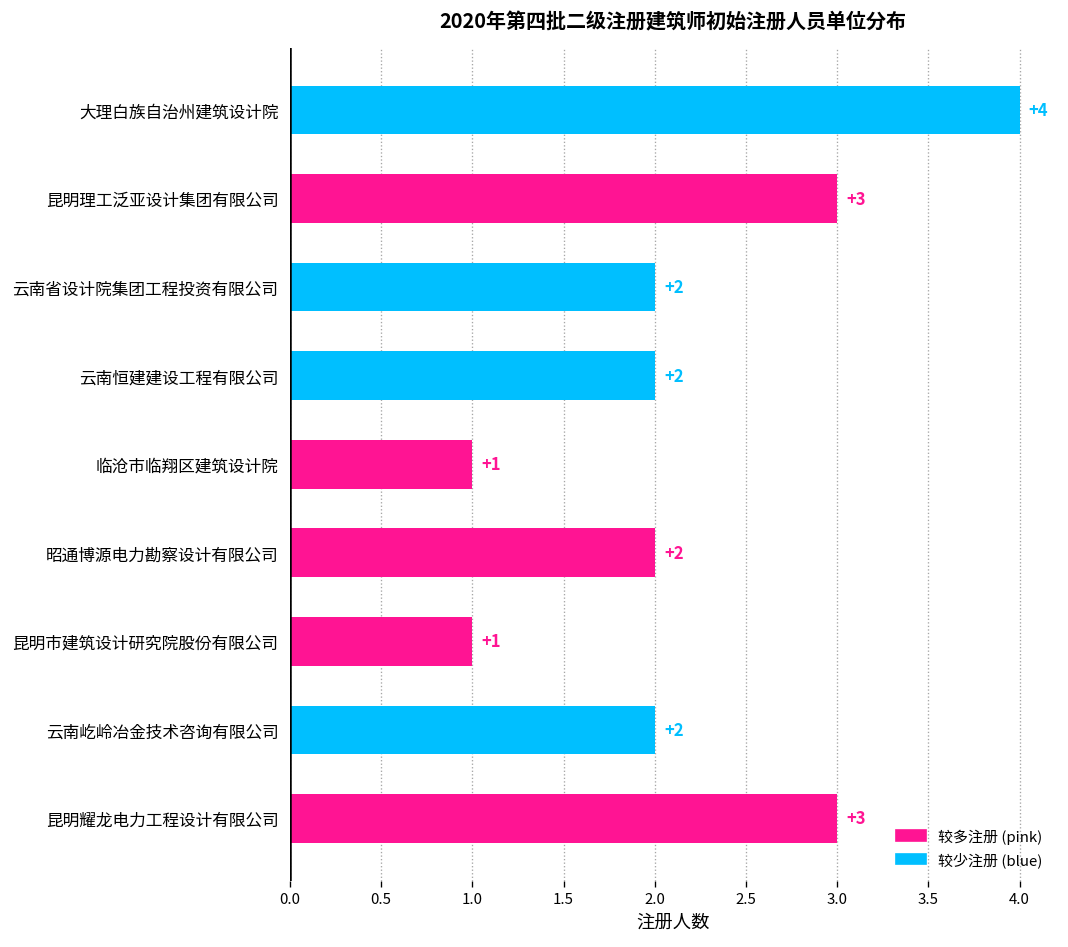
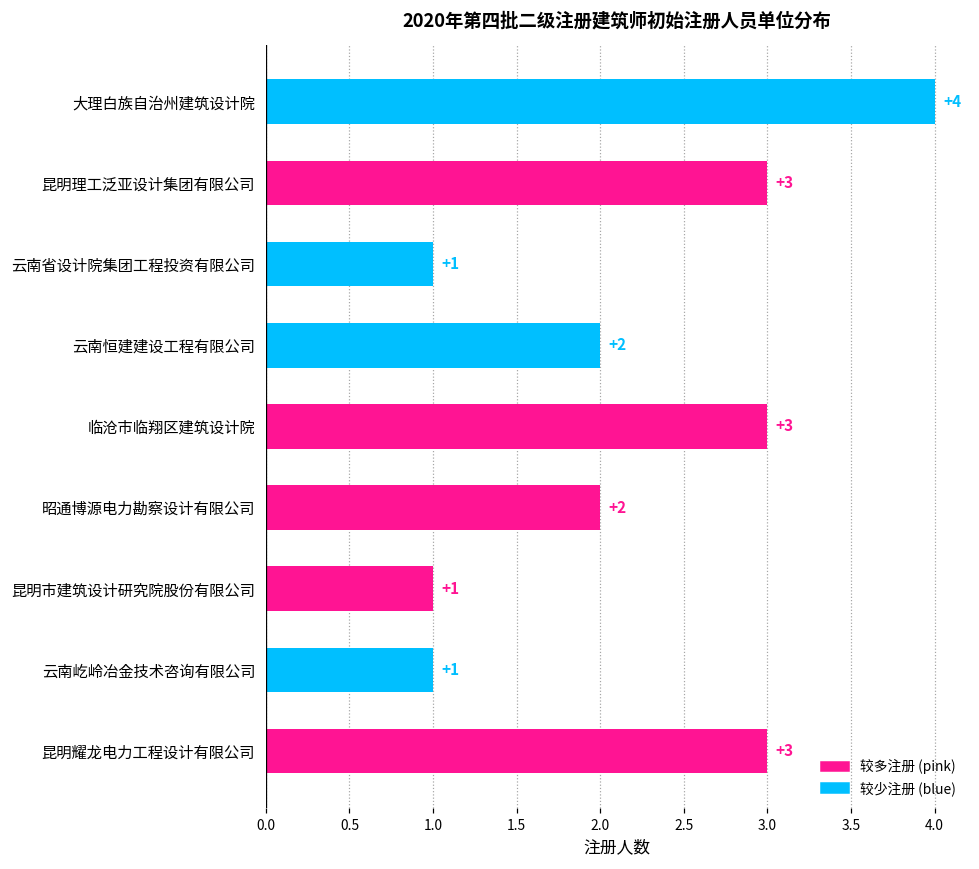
  {
    "大理白族自治州建筑设计院": "+4",
    "昆明理工泛亚设计集团有限公司": "+3",
-   "云南省设计院集团工程投资有限公司": "+2",
+   "云南省设计院集团工程投资有限公司": "+1",
    "云南恒建建设工程有限公司": "+2",
-   "临沧市临翔区建筑设计院": "+1",
+   "临沧市临翔区建筑设计院": "+3",
    "昭通博源电力勘察设计有限公司": "+2",
    "昆明市建筑设计研究院股份有限公司": "+1",
-   "云南屹岭冶金技术咨询有限公司": "+2",
+   "云南屹岭冶金技术咨询有限公司": "+1",
    "昆明耀龙电力工程设计有限公司": "+3"
  }
